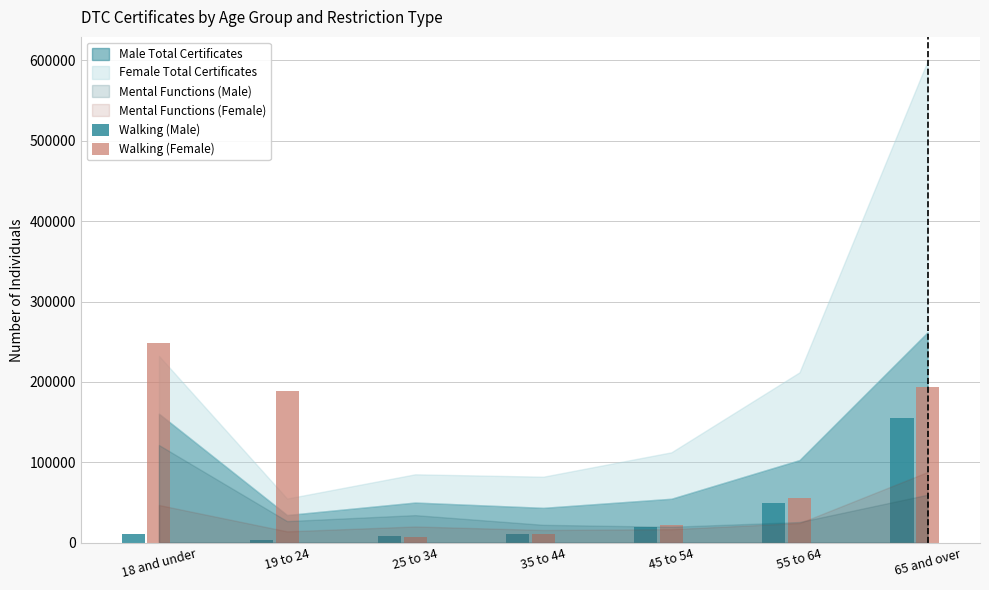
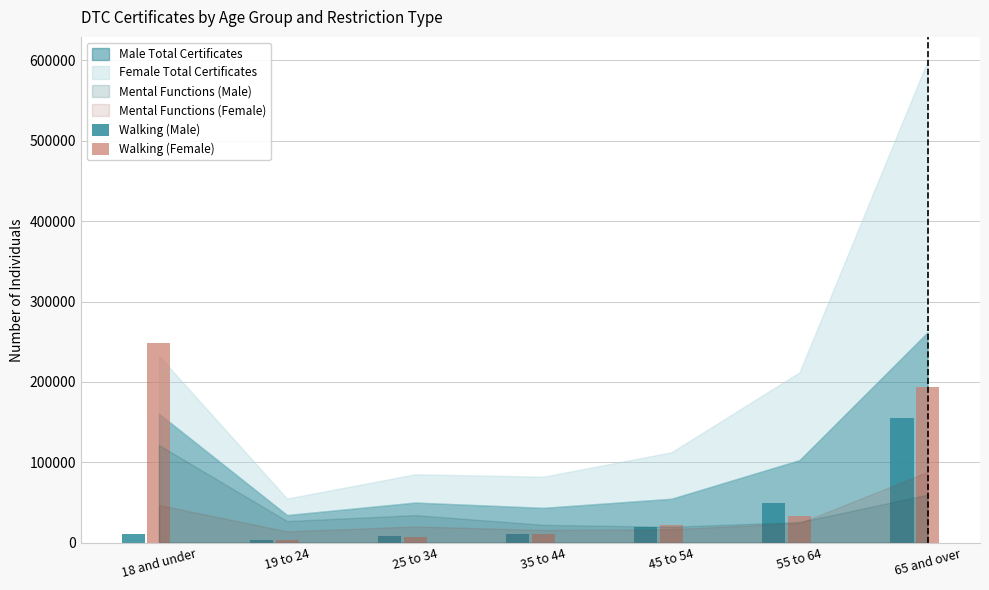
  {
    "Walking (Female)": {
      "18 and under": 250000,
-     "19 to 24": 190000,
+     "19 to 24": 0,
      "25 to 34": 10000,
      "35 to 44": 10000,
      "45 to 54": 20000,
-     "55 to 64": 60000,
+     "55 to 64": 30000,
      "65 and over": 190000
    }
  }
